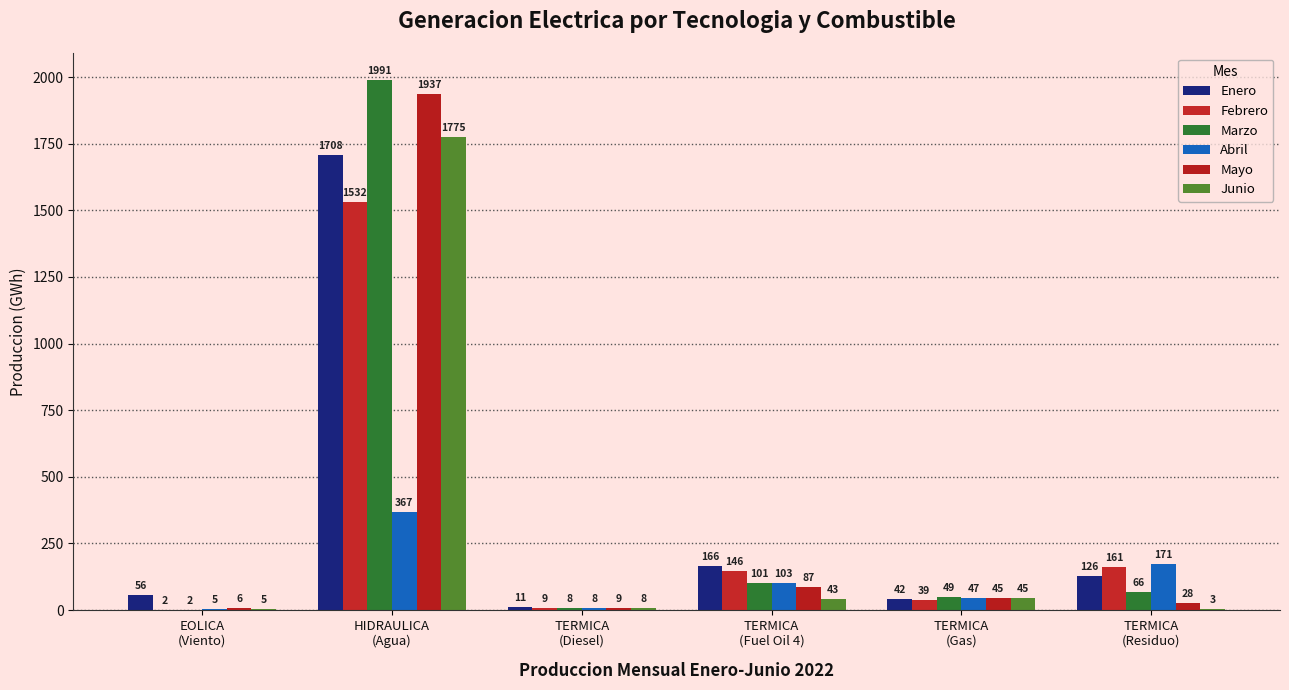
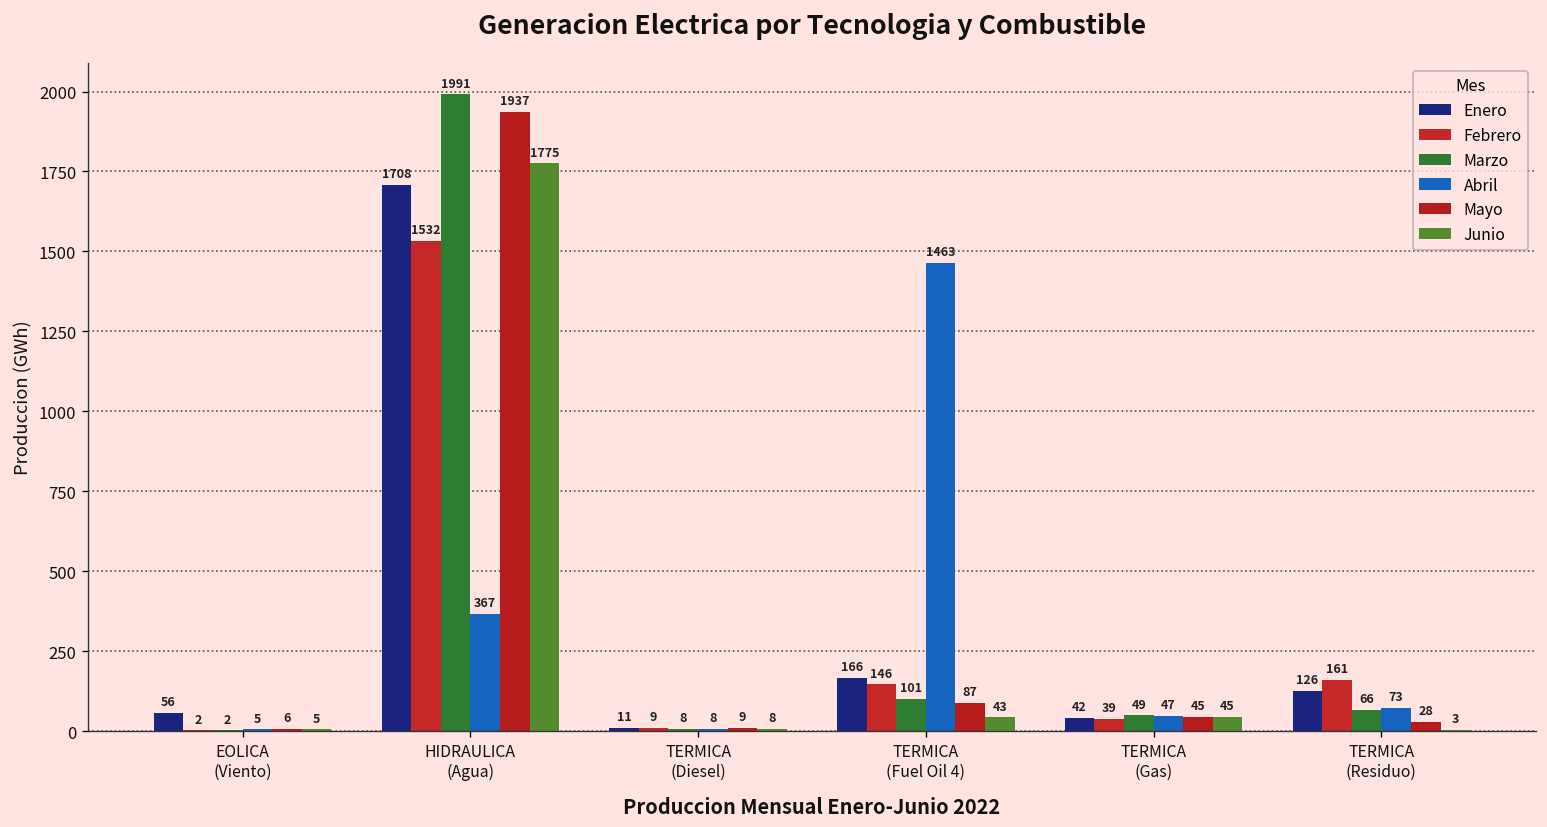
  {
    "Enero": {
      "EOLICA (Viento)": 56,
      "HIDRAULICA (Agua)": 1708,
      "TERMICA (Diesel)": 11,
      "TERMICA (Fuel Oil 4)": 166,
      "TERMICA (Gas)": 42,
      "TERMICA (Residuo)": 126
    },
    "Abril": {
      "EOLICA (Viento)": 5,
      "HIDRAULICA (Agua)": 367,
      "TERMICA (Diesel)": 8,
-     "TERMICA (Fuel Oil 4)": 103,
+     "TERMICA (Fuel Oil 4)": 1463,
      "TERMICA (Gas)": 47,
-     "TERMICA (Residuo)": 171
+     "TERMICA (Residuo)": 73
    }
  }
